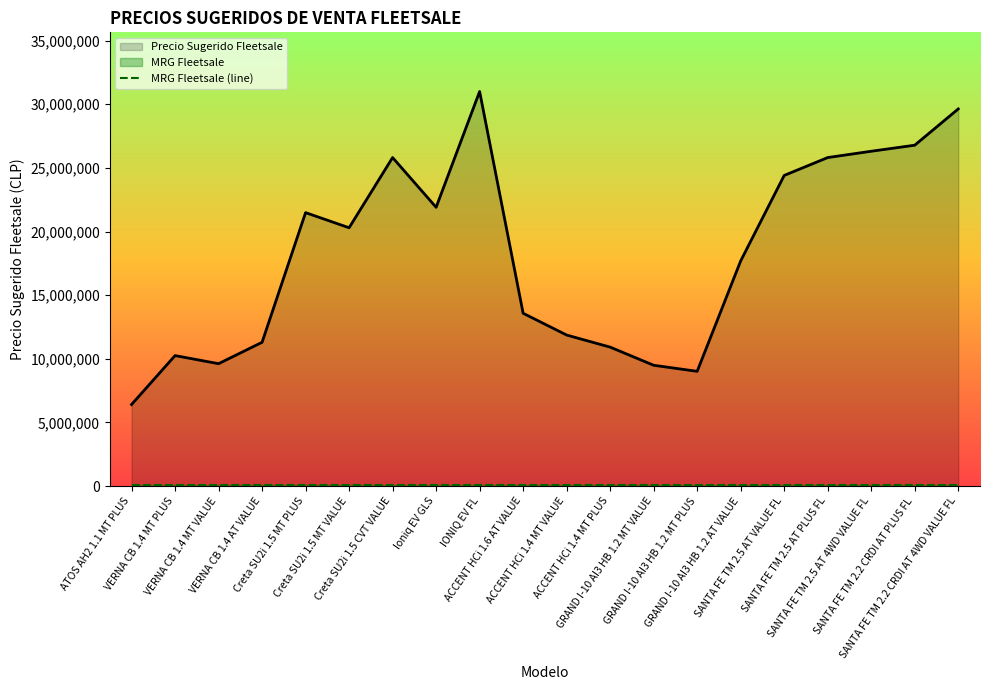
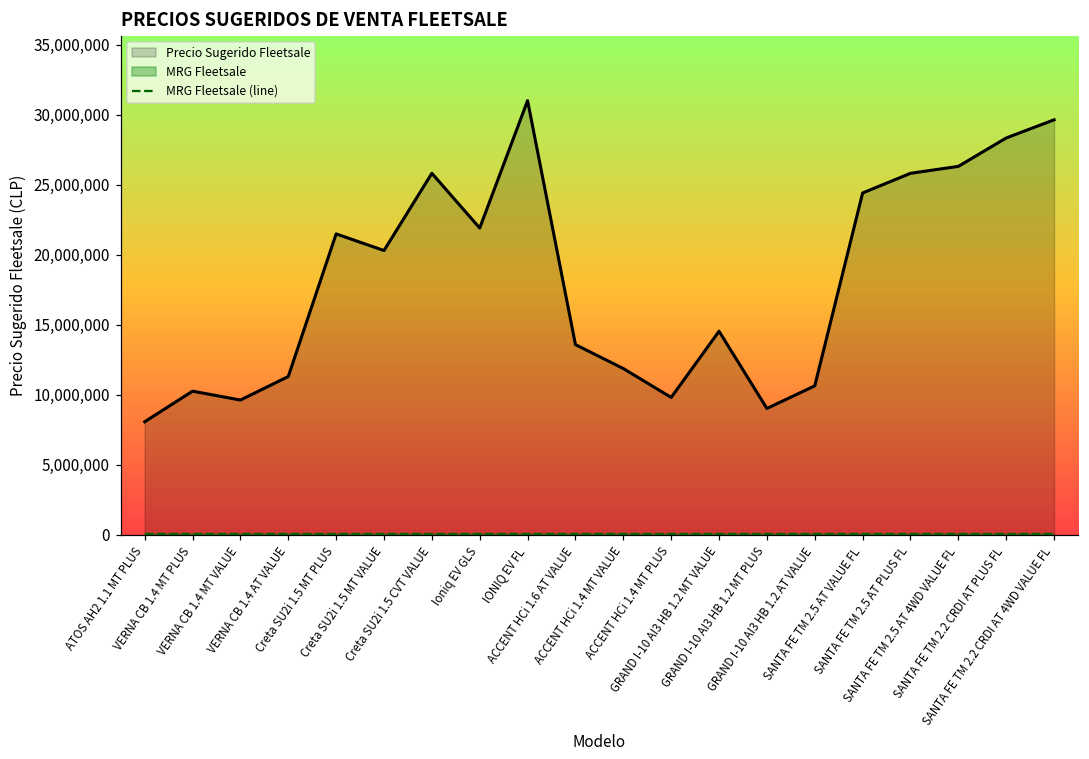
  {
    "Precio Sugerido Fleetsale": {
-     "ATOS AH2 1.1 MT PLUS": "6,400,000",
+     "ATOS AH2 1.1 MT PLUS": "8,100,000",
      "VERNA CB 1.4 MT PLUS": "10,300,000",
      "VERNA CB 1.4 MT VALUE": "9,600,000",
      "VERNA CB 1.4 AT VALUE": "11,300,000",
      "Creta SU2i 1.5 MT PLUS": "21,500,000",
      "Creta SU2i 1.5 MT VALUE": "20,300,000",
      "Creta SU2i 1.5 CVT VALUE": "25,800,000",
      "Ioniq EV GLS": "21,900,000",
      "IONIQ EV FL": "31,000,000",
      "ACCENT HCi 1.6 AT VALUE": "13,600,000",
      "ACCENT HCi 1.4 MT VALUE": "11,900,000",
-     "ACCENT HCi 1.4 MT PLUS": "10,900,000",
-     "GRAND I-10 AI3 HB 1.2 MT VALUE": "9,500,000",
+     "ACCENT HCi 1.4 MT PLUS": "9,800,000",
+     "GRAND I-10 AI3 HB 1.2 MT VALUE": "14,500,000",
      "GRAND I-10 AI3 HB 1.2 MT PLUS": "9,000,000",
-     "GRAND I-10 AI3 HB 1.2 AT VALUE": "17,700,000",
+     "GRAND I-10 AI3 HB 1.2 AT VALUE": "10,600,000",
      "SANTA FE TM 2.5 AT VALUE FL": "24,400,000",
      "SANTA FE TM 2.5 AT PLUS FL": "25,800,000",
      "SANTA FE TM 2.5 AT 4WD VALUE FL": "26,300,000",
-     "SANTA FE TM 2.2 CRDI AT PLUS FL": "26,800,000",
+     "SANTA FE TM 2.2 CRDI AT PLUS FL": "28,300,000",
      "SANTA FE TM 2.2 CRDI AT 4WD VALUE FL": "29,600,000"
    },
    "MRG Fleetsale": {
      "ATOS AH2 1.1 MT PLUS": "100,000",
      "VERNA CB 1.4 MT PLUS": "100,000",
      "VERNA CB 1.4 MT VALUE": "100,000",
      "VERNA CB 1.4 AT VALUE": "100,000",
      "Creta SU2i 1.5 MT PLUS": "100,000",
      "Creta SU2i 1.5 MT VALUE": "100,000",
      "Creta SU2i 1.5 CVT VALUE": "100,000",
      "Ioniq EV GLS": "100,000",
      "IONIQ EV FL": "100,000",
      "ACCENT HCi 1.6 AT VALUE": "100,000",
      "ACCENT HCi 1.4 MT VALUE": "100,000",
      "ACCENT HCi 1.4 MT PLUS": "100,000",
      "GRAND I-10 AI3 HB 1.2 MT VALUE": "100,000",
      "GRAND I-10 AI3 HB 1.2 MT PLUS": "100,000",
      "GRAND I-10 AI3 HB 1.2 AT VALUE": "100,000",
      "SANTA FE TM 2.5 AT VALUE FL": "100,000",
      "SANTA FE TM 2.5 AT PLUS FL": "100,000",
      "SANTA FE TM 2.5 AT 4WD VALUE FL": "100,000",
      "SANTA FE TM 2.2 CRDI AT PLUS FL": "100,000",
      "SANTA FE TM 2.2 CRDI AT 4WD VALUE FL": "100,000"
    }
  }
